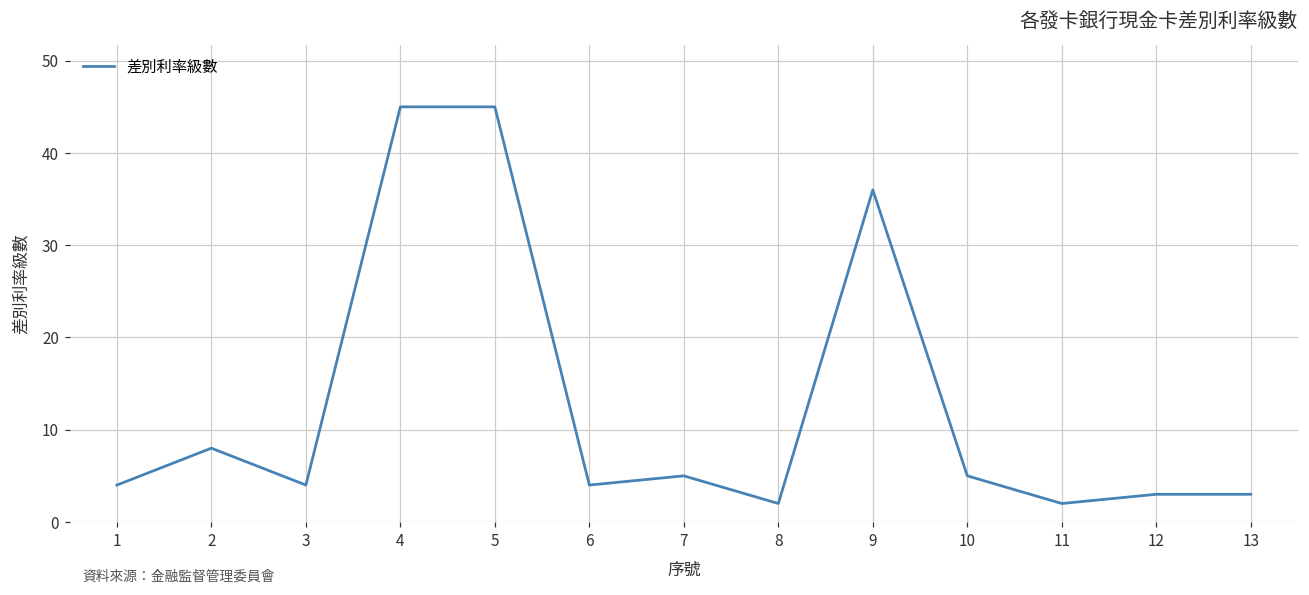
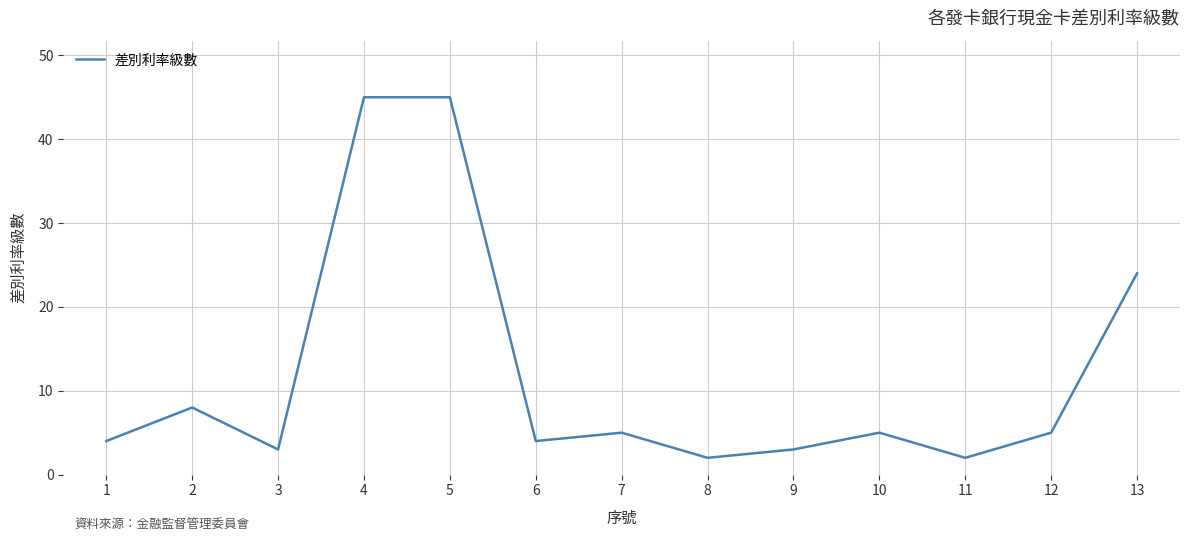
  {
    "1": 4,
    "2": 8,
-   "3": 4,
+   "3": 3,
    "4": 45,
    "5": 45,
    "6": 4,
    "7": 5,
    "8": 2,
-   "9": 36,
+   "9": 3,
    "10": 5,
    "11": 2,
-   "12": 3,
-   "13": 3
+   "12": 5,
+   "13": 24
  }
